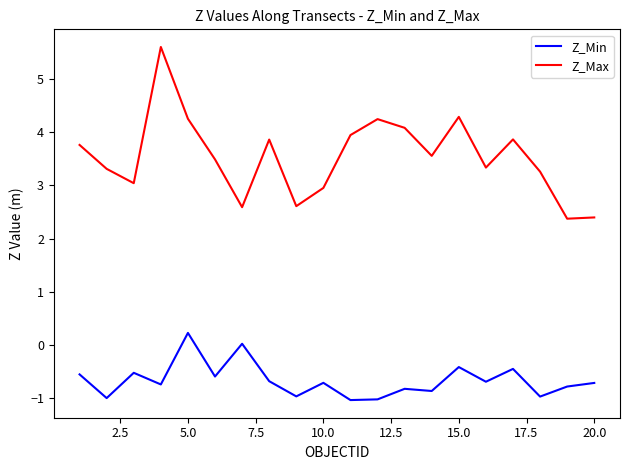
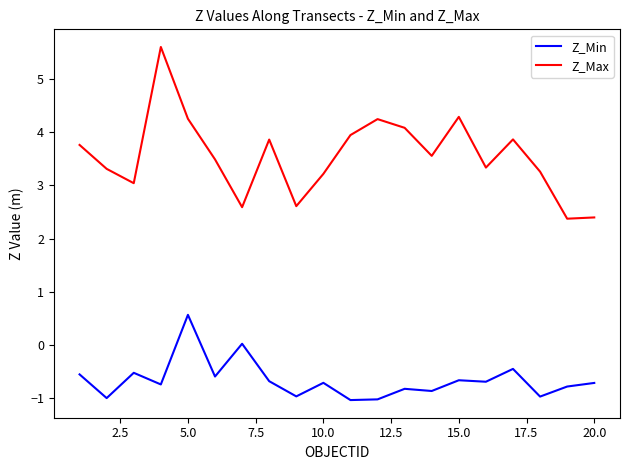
  {
    "Z_Min": {
-     "5.0": 0.2,
+     "5.0": 0.6,
      "10.0": -0.7,
-     "15.0": -0.4,
+     "15.0": -0.7,
      "20.0": -0.7
    },
    "Z_Max": {
      "5.0": 4.3,
-     "10.0": 3.0,
+     "10.0": 3.2,
      "15.0": 4.3,
      "20.0": 2.4
    }
  }
